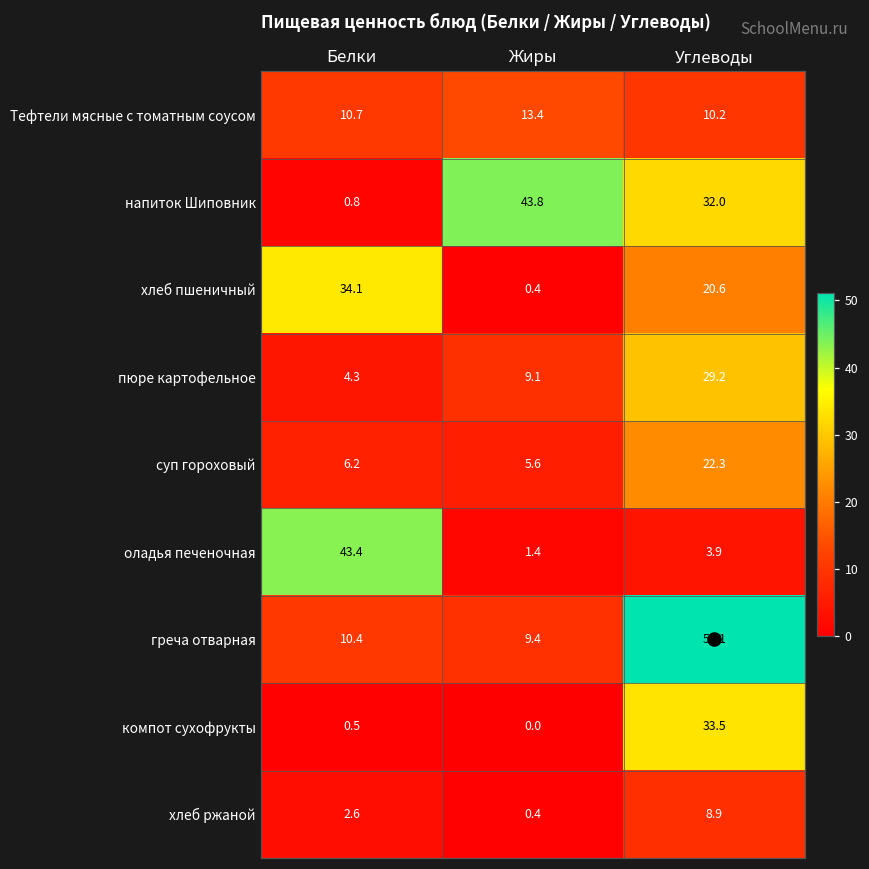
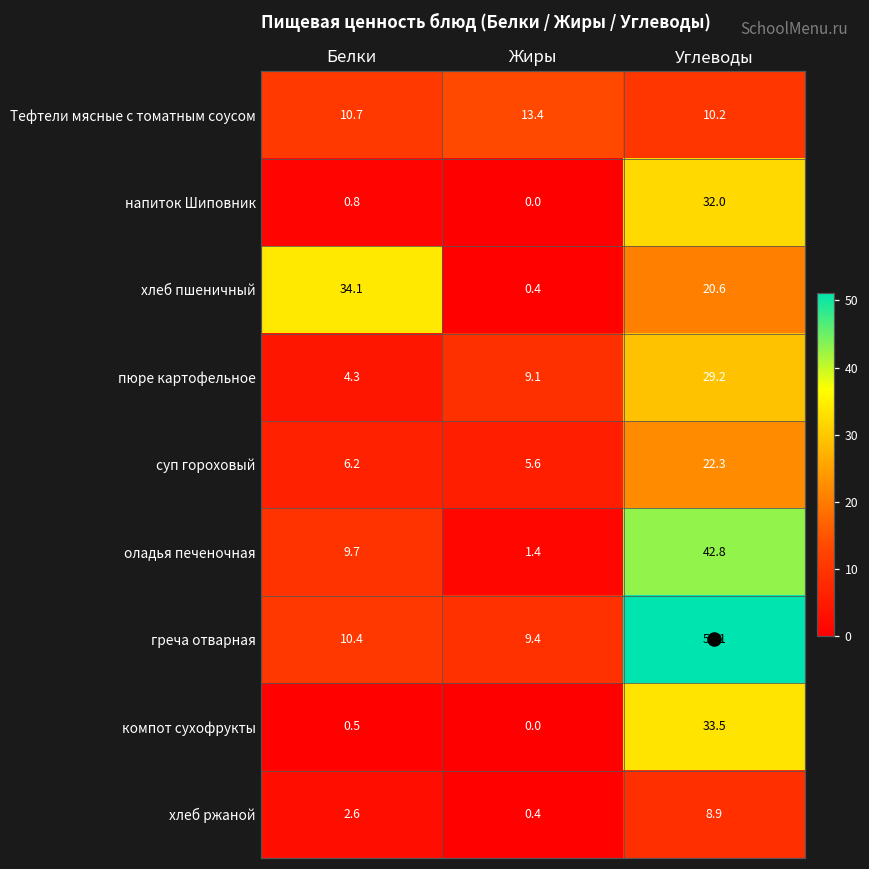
  {
    "Тефтели мясные с томатным соусом": {
      "Белки": 10.7,
      "Жиры": 13.4,
      "Углеводы": 10.2
    },
    "напиток Шиповник": {
      "Белки": 0.8,
-     "Жиры": 43.8,
+     "Жиры": 0.0,
      "Углеводы": 32.0
    },
    "хлеб пшеничный": {
      "Белки": 34.1,
      "Жиры": 0.4,
      "Углеводы": 20.6
    },
    "пюре картофельное": {
      "Белки": 4.3,
      "Жиры": 9.1,
      "Углеводы": 29.2
    },
    "суп гороховый": {
      "Белки": 6.2,
      "Жиры": 5.6,
      "Углеводы": 22.3
    },
    "оладья печеночная": {
-     "Белки": 43.4,
+     "Белки": 9.7,
      "Жиры": 1.4,
-     "Углеводы": 3.9
+     "Углеводы": 42.8
    },
    "греча отварная": {
      "Белки": 10.4,
      "Жиры": 9.4
    },
    "компот сухофрукты": {
      "Белки": 0.5,
      "Жиры": 0.0,
      "Углеводы": 33.5
    },
    "хлеб ржаной": {
      "Белки": 2.6,
      "Жиры": 0.4,
      "Углеводы": 8.9
    }
  }
